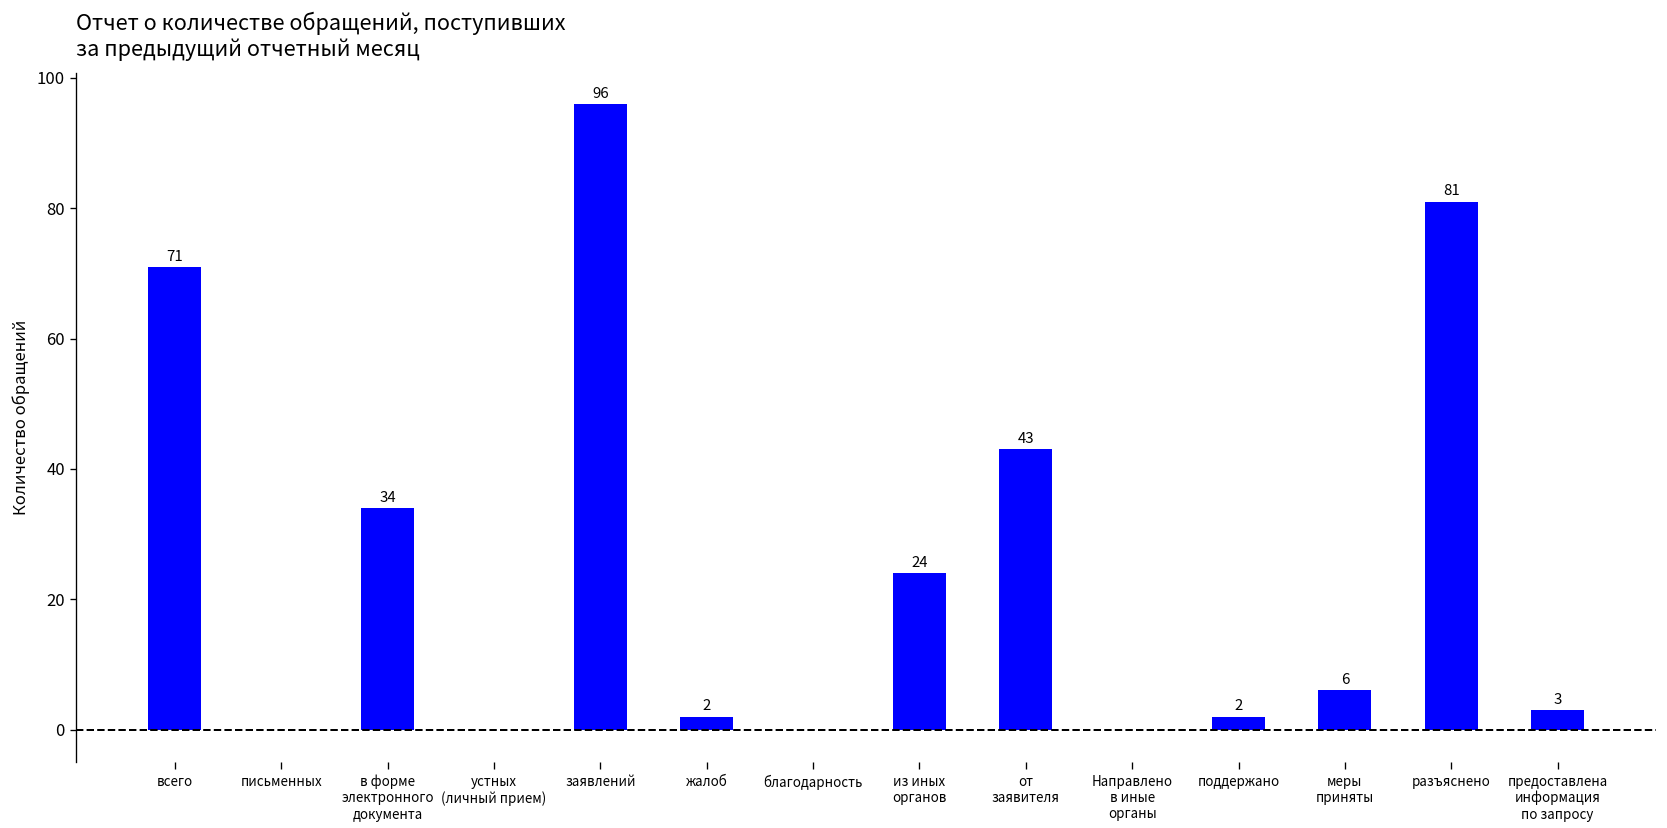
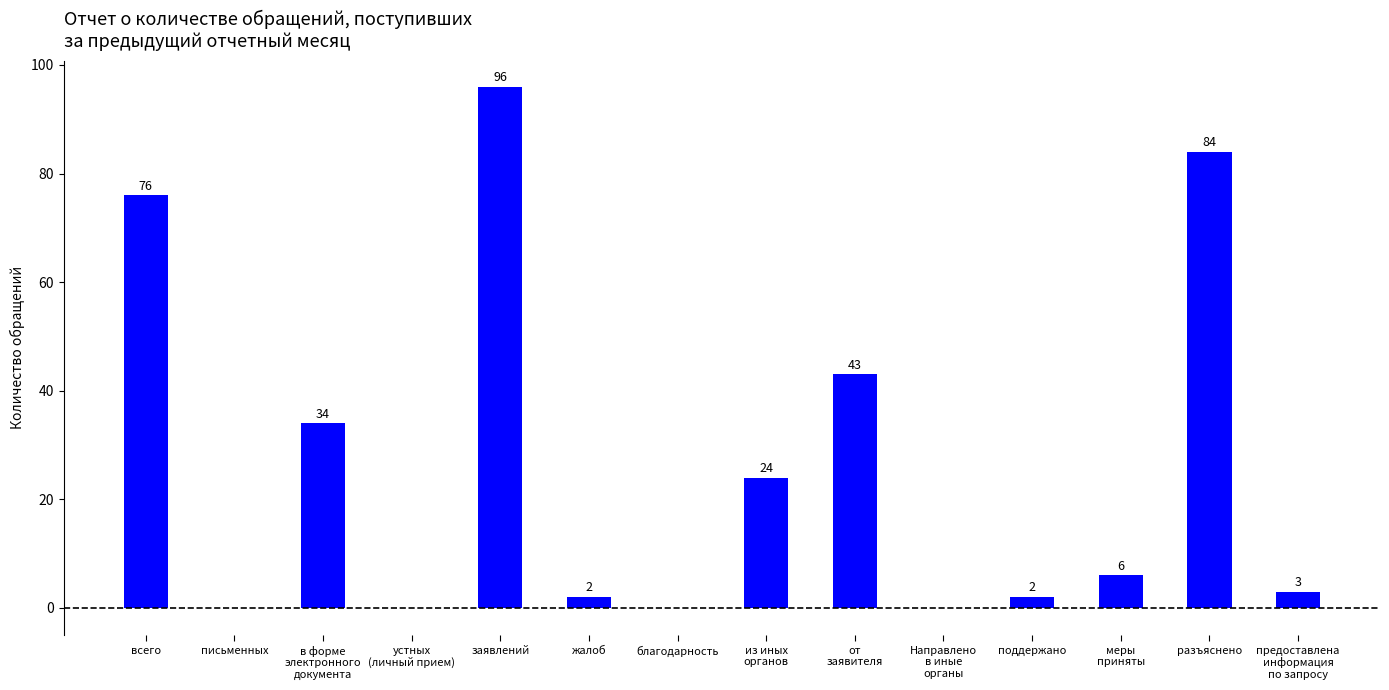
  {
-   "всего": 71,
+   "всего": 76,
    "в форме электронного документа": 34,
    "заявлений": 96,
    "жалоб": 2,
    "из иных органов": 24,
    "от заявителя": 43,
    "поддержано": 2,
    "меры приняты": 6,
-   "разъяснено": 81,
+   "разъяснено": 84,
    "предоставлена информация по запросу": 3
  }
